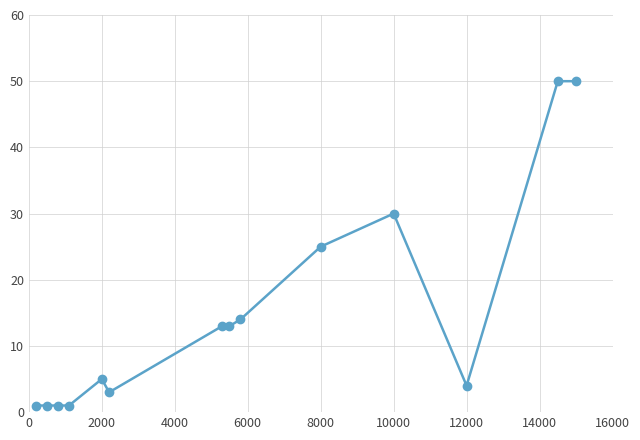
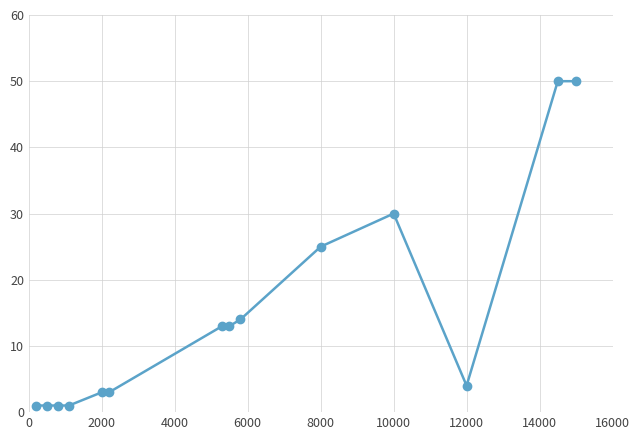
  {
-   "2000": 5,
+   "2000": 3,
    "8000": 25,
    "10000": 30,
    "12000": 4
  }
